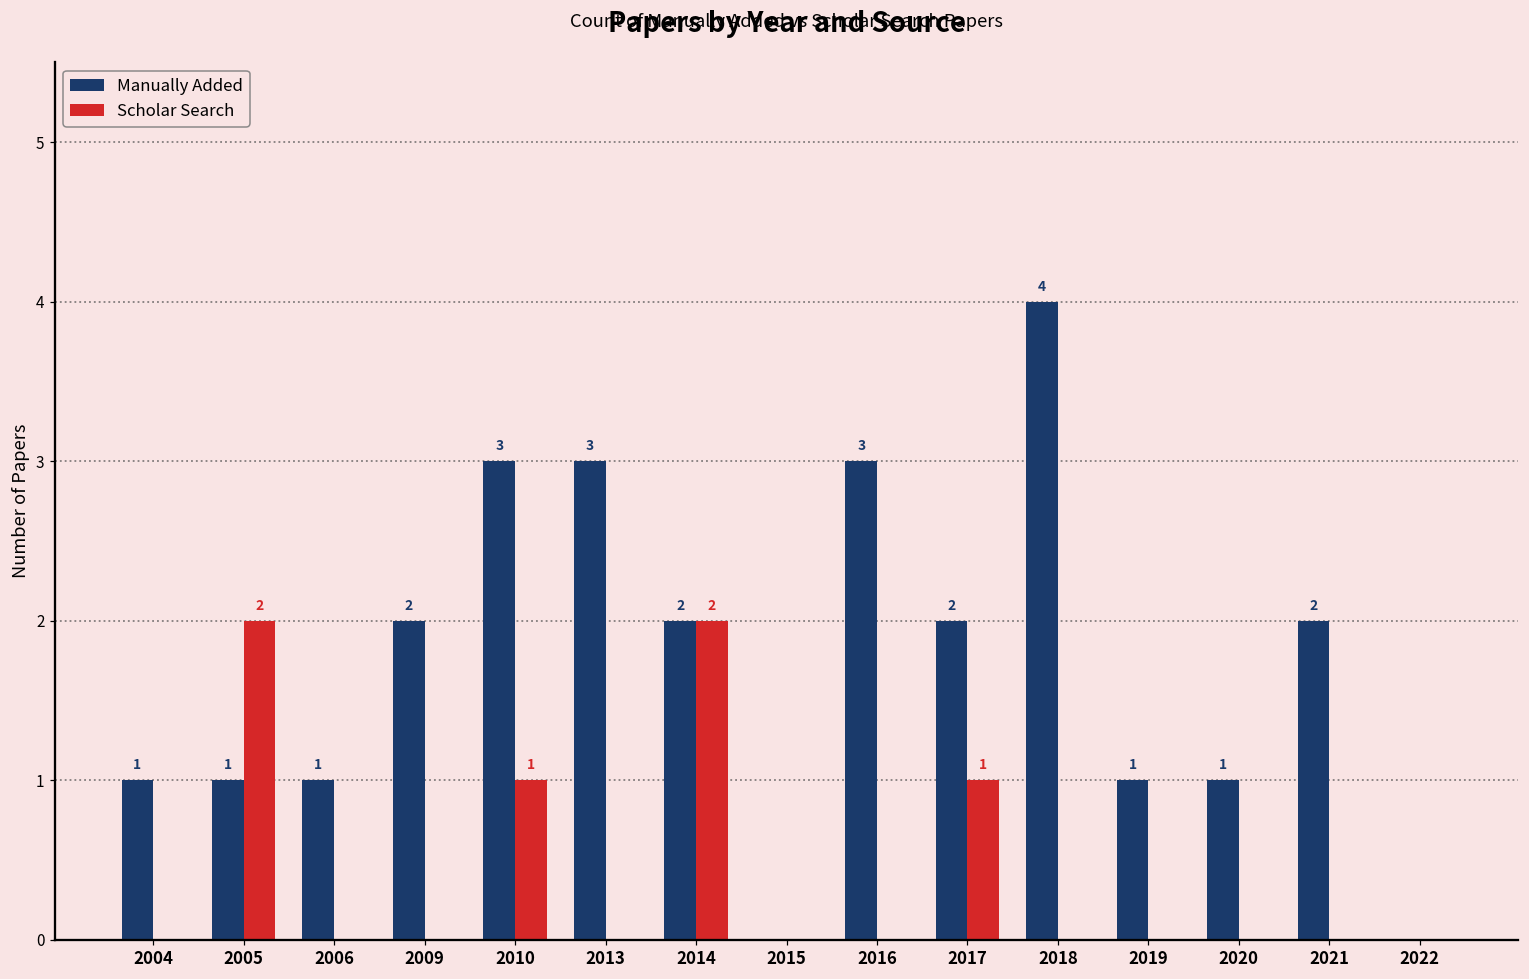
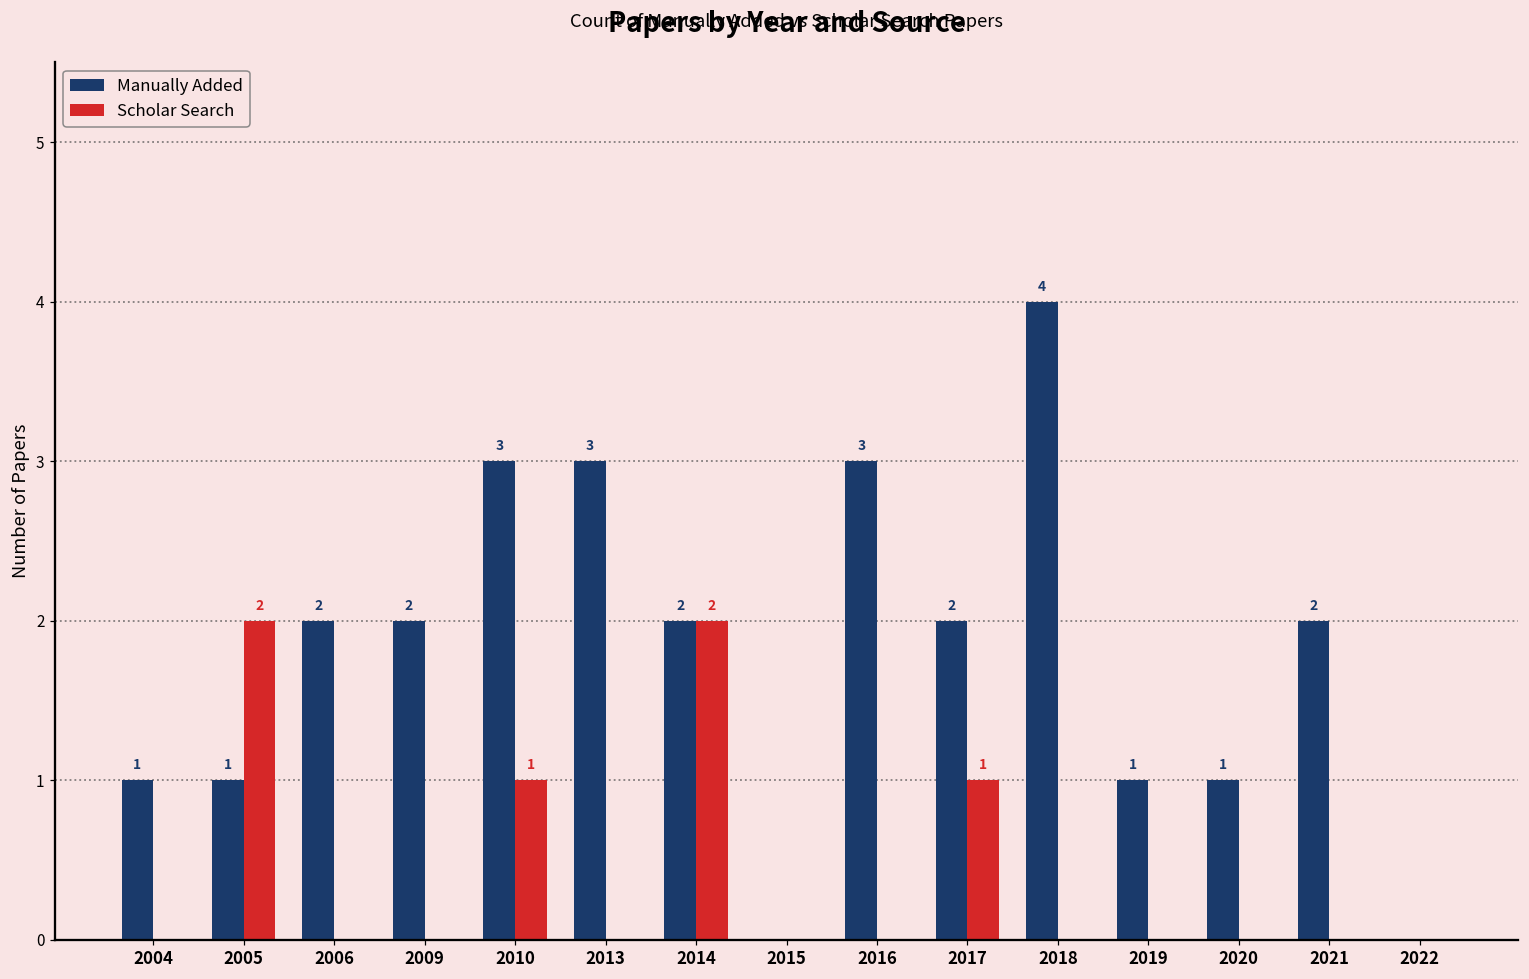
  {
    "Manually Added": {
      "2004": 1,
      "2005": 1,
-     "2006": 1,
+     "2006": 2,
      "2009": 2,
      "2010": 3,
      "2013": 3,
      "2014": 2,
      "2016": 3,
      "2017": 2,
      "2018": 4,
      "2019": 1,
      "2020": 1,
      "2021": 2
    },
    "Scholar Search": {
      "2005": 2,
      "2010": 1,
      "2014": 2,
      "2017": 1
    }
  }
